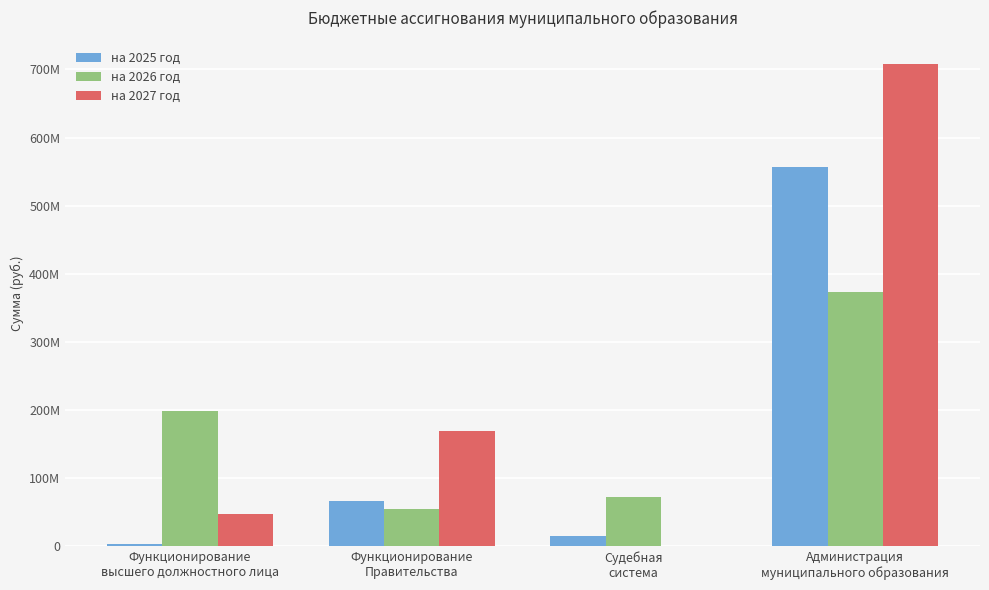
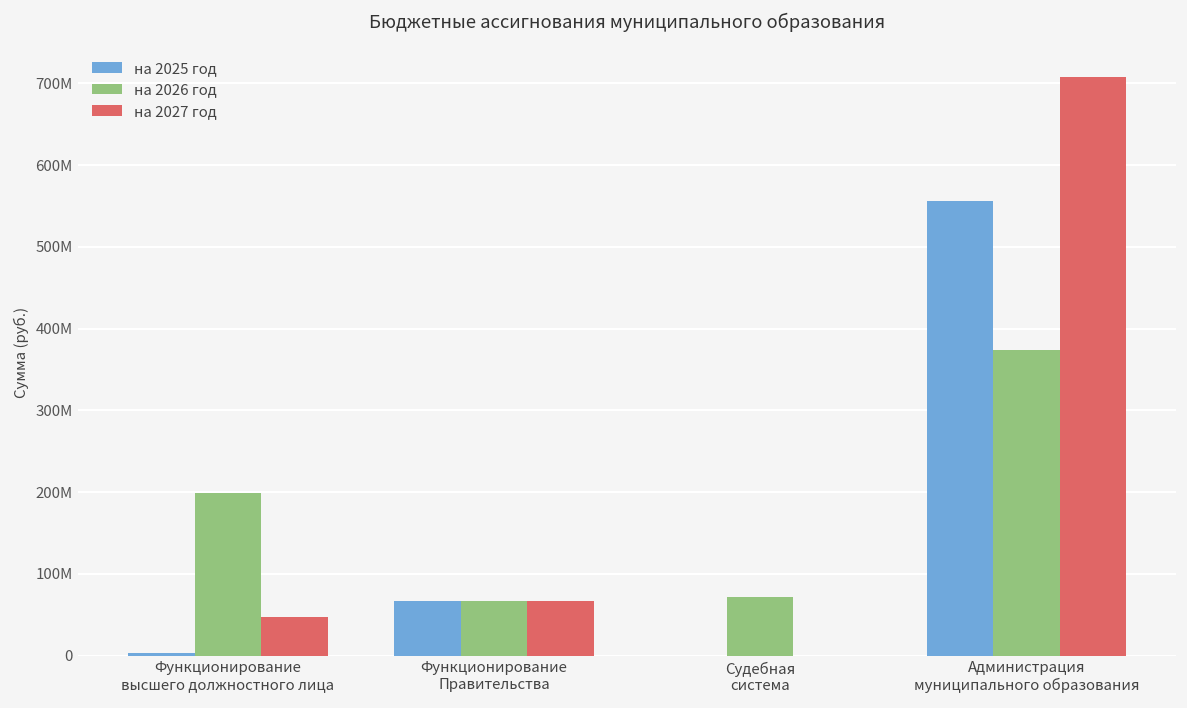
  {
    "на 2025 год": {
      "Функционирование Правительства": 70000000,
-     "Судебная система": 20000000,
+     "Судебная система": 0,
      "Администрация муниципального образования": 560000000
    },
    "на 2026 год": {
      "Функционирование высшего должностного лица": 200000000,
-     "Функционирование Правительства": 50000000,
+     "Функционирование Правительства": 70000000,
      "Судебная система": 70000000,
      "Администрация муниципального образования": 370000000
    },
    "на 2027 год": {
      "Функционирование высшего должностного лица": 50000000,
-     "Функционирование Правительства": 170000000,
+     "Функционирование Правительства": 70000000,
      "Администрация муниципального образования": 710000000
    }
  }
